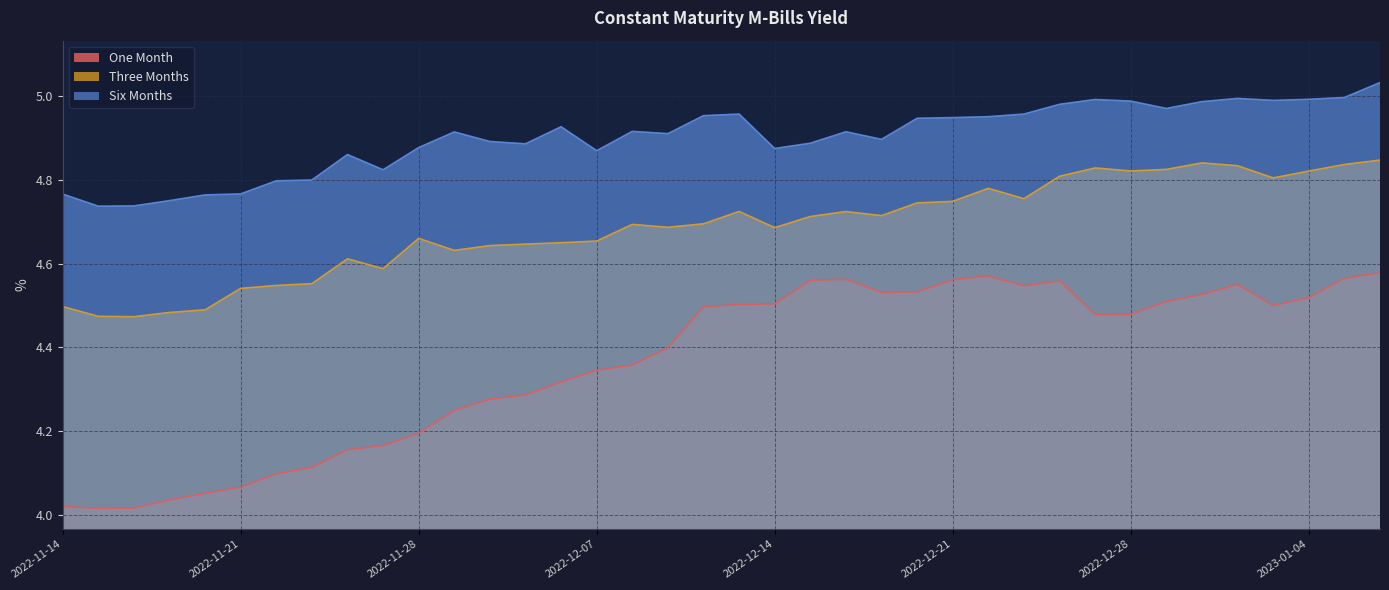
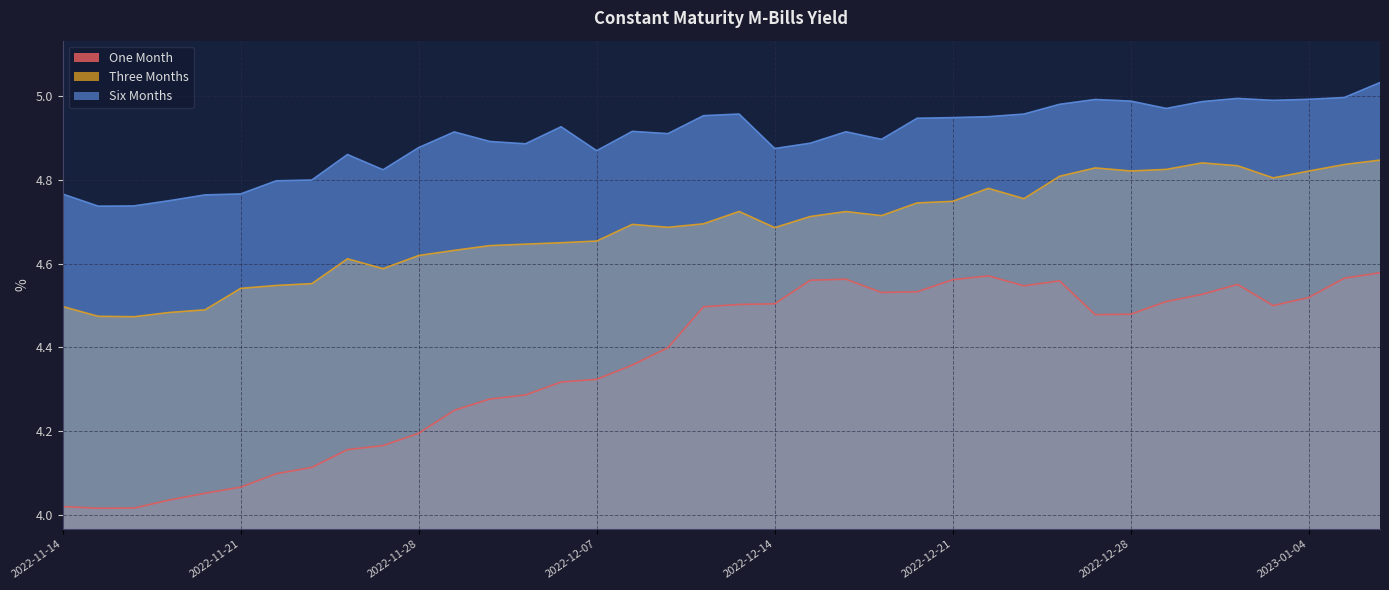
  {
    "One Month": {
      "2022-11-14": 4.02,
      "2022-11-21": 4.07,
      "2022-11-28": 4.20,
-     "2022-12-07": 4.35,
+     "2022-12-07": 4.32,
      "2022-12-14": 4.50,
      "2022-12-21": 4.56,
      "2022-12-28": 4.48,
      "2023-01-04": 4.52
    },
    "Three Months": {
      "2022-11-14": 4.50,
      "2022-11-21": 4.54,
-     "2022-11-28": 4.66,
+     "2022-11-28": 4.62,
      "2022-12-07": 4.65,
      "2022-12-14": 4.69,
      "2022-12-21": 4.75,
      "2022-12-28": 4.82,
      "2023-01-04": 4.82
    },
    "Six Months": {
      "2022-11-14": 4.77,
      "2022-11-21": 4.77,
      "2022-11-28": 4.88,
      "2022-12-07": 4.87,
      "2022-12-14": 4.87,
      "2022-12-21": 4.95,
      "2022-12-28": 4.99,
      "2023-01-04": 4.99
    }
  }
